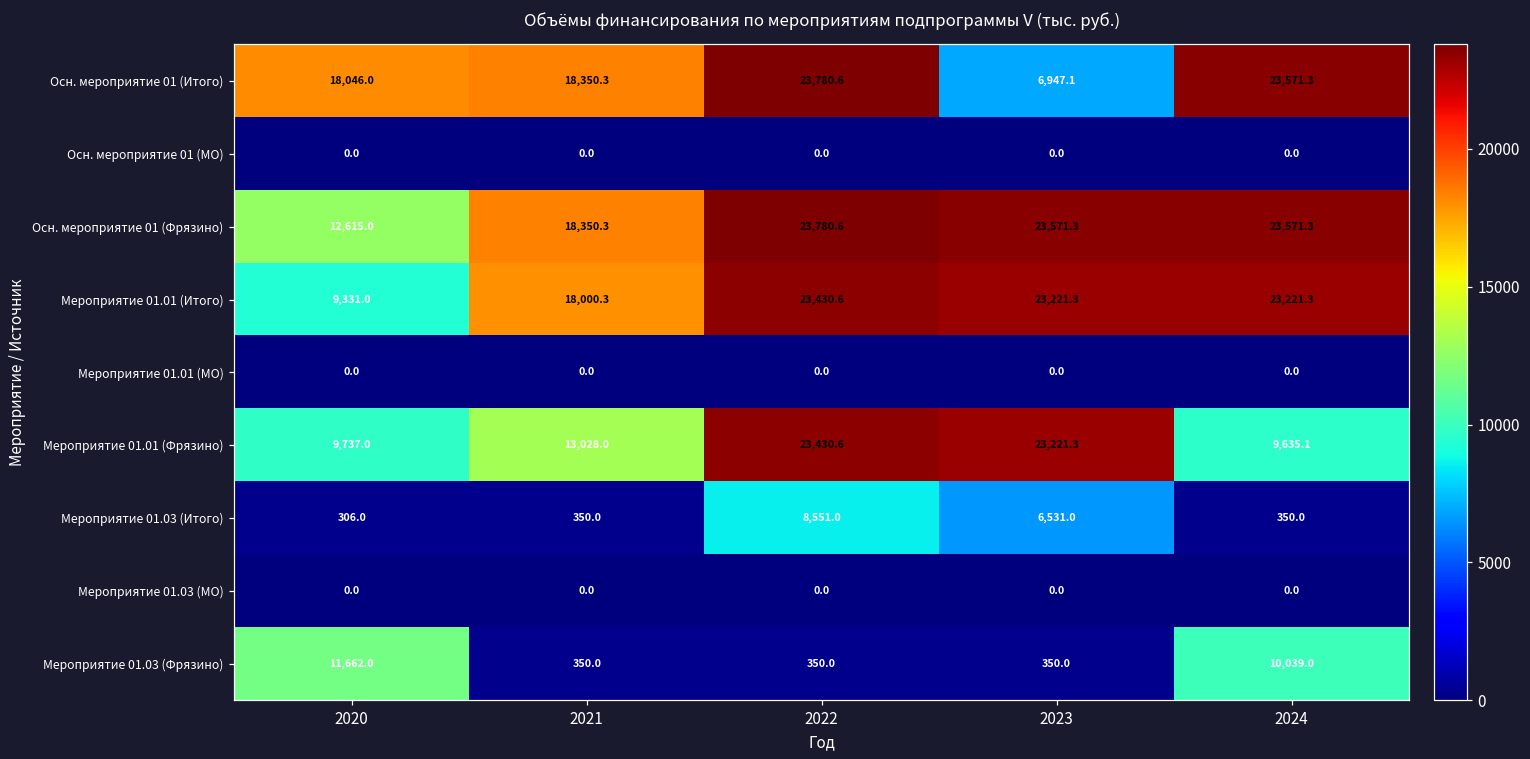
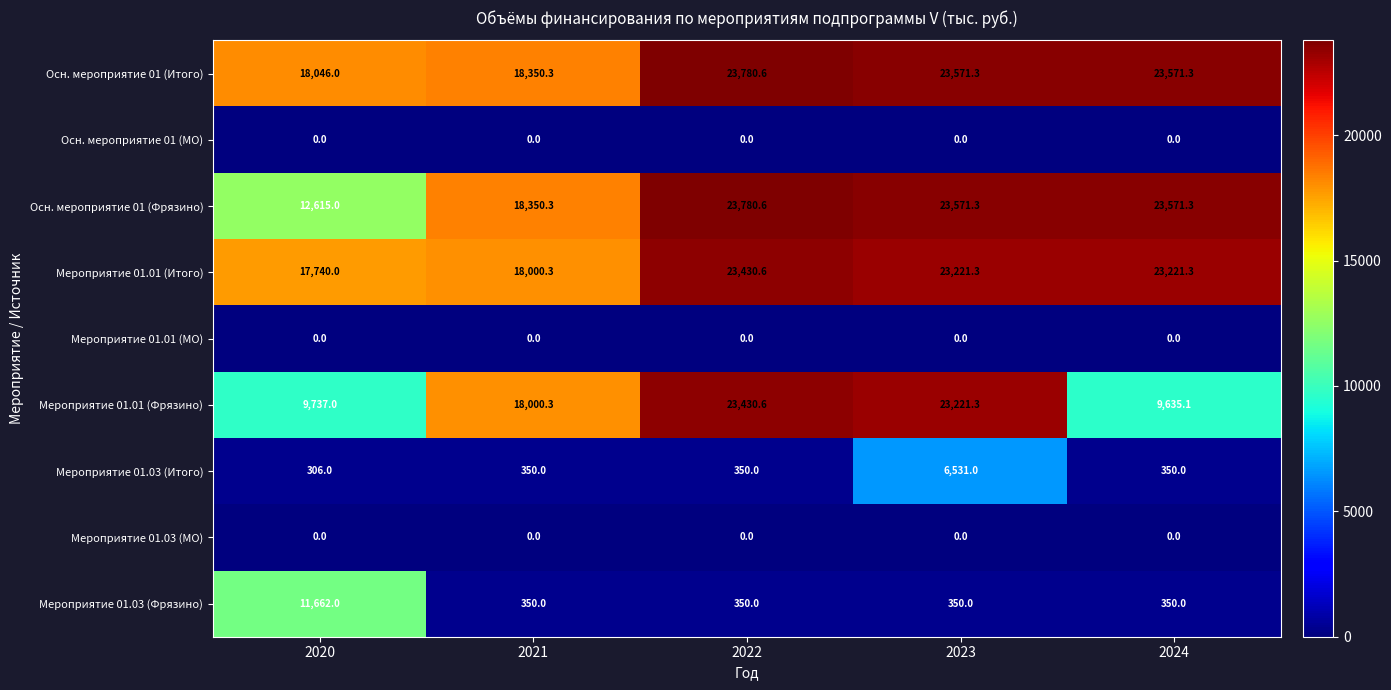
  {
    "Осн. мероприятие 01 (Итого)": {
      "2020": "18,046.0",
      "2021": "18,350.3",
      "2022": "23,780.6",
-     "2023": "6,947.1",
+     "2023": "23,571.3",
      "2024": "23,571.3"
    },
    "Осн. мероприятие 01 (МО)": {
      "2020": "0.0",
      "2021": "0.0",
      "2022": "0.0",
      "2023": "0.0",
      "2024": "0.0"
    },
    "Осн. мероприятие 01 (Фрязино)": {
      "2020": "12,615.0",
      "2021": "18,350.3",
      "2022": "23,780.6",
      "2023": "23,571.3",
      "2024": "23,571.3"
    },
    "Мероприятие 01.01 (Итого)": {
-     "2020": "9,331.0",
+     "2020": "17,740.0",
      "2021": "18,000.3",
      "2022": "23,430.6",
      "2023": "23,221.3",
      "2024": "23,221.3"
    },
    "Мероприятие 01.01 (МО)": {
      "2020": "0.0",
      "2021": "0.0",
      "2022": "0.0",
      "2023": "0.0",
      "2024": "0.0"
    },
    "Мероприятие 01.01 (Фрязино)": {
      "2020": "9,737.0",
-     "2021": "13,028.0",
+     "2021": "18,000.3",
      "2022": "23,430.6",
      "2023": "23,221.3",
      "2024": "9,635.1"
    },
    "Мероприятие 01.03 (Итого)": {
      "2020": "306.0",
      "2021": "350.0",
-     "2022": "8,551.0",
+     "2022": "350.0",
      "2023": "6,531.0",
      "2024": "350.0"
    },
    "Мероприятие 01.03 (МО)": {
      "2020": "0.0",
      "2021": "0.0",
      "2022": "0.0",
      "2023": "0.0",
      "2024": "0.0"
    },
    "Мероприятие 01.03 (Фрязино)": {
      "2020": "11,662.0",
      "2021": "350.0",
      "2022": "350.0",
      "2023": "350.0",
-     "2024": "10,039.0"
+     "2024": "350.0"
    }
  }
